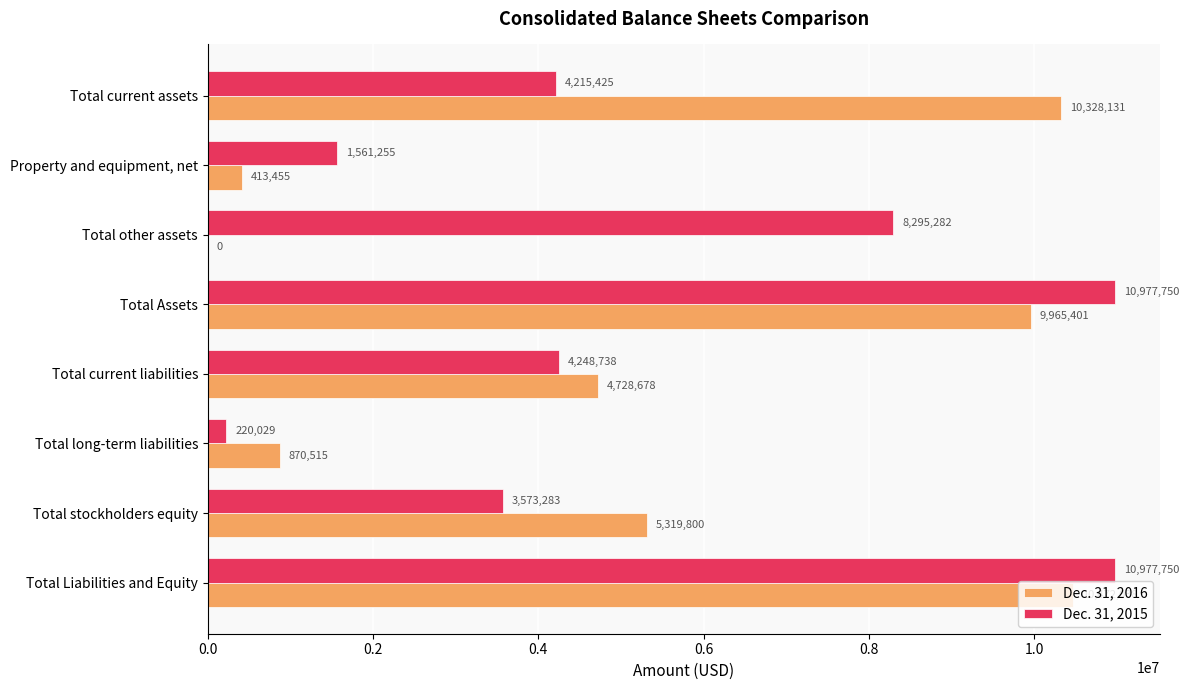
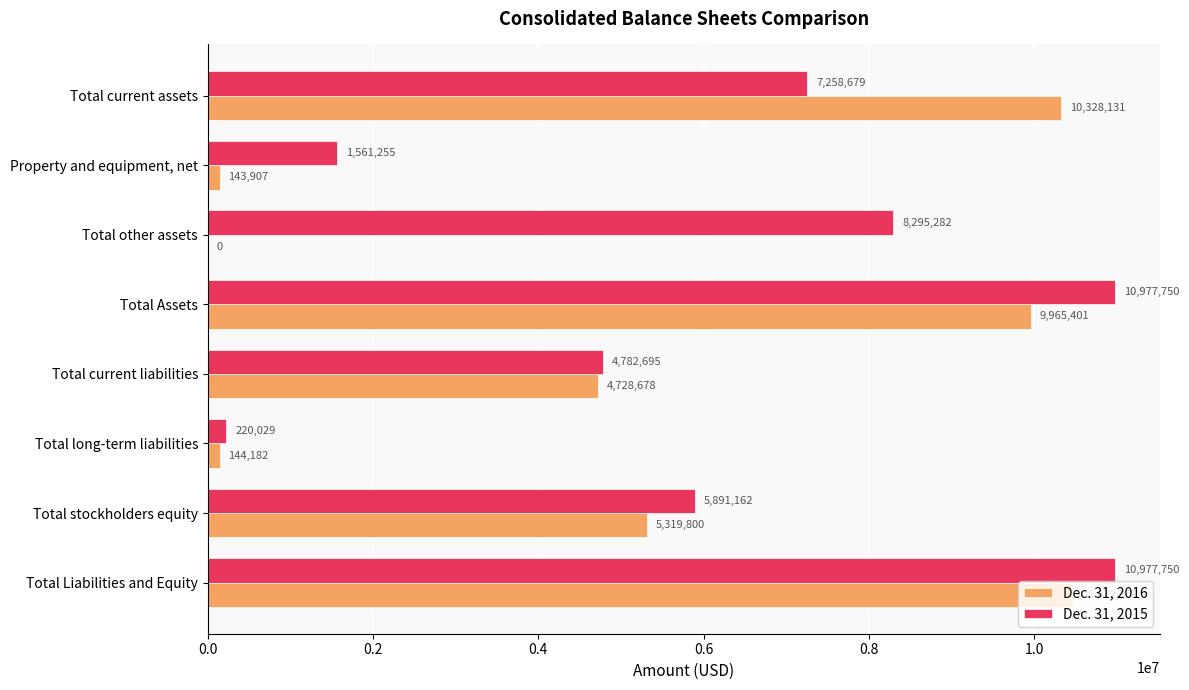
  {
    "Dec. 31, 2016": {
      "Total current assets": "10,328,131",
-     "Property and equipment, net": "413,455",
+     "Property and equipment, net": "143,907",
      "Total other assets": "0",
      "Total Assets": "9,965,401",
      "Total current liabilities": "4,728,678",
-     "Total long-term liabilities": "870,515",
+     "Total long-term liabilities": "144,182",
      "Total stockholders equity": "5,319,800"
    },
    "Dec. 31, 2015": {
-     "Total current assets": "4,215,425",
+     "Total current assets": "7,258,679",
      "Property and equipment, net": "1,561,255",
      "Total other assets": "8,295,282",
      "Total Assets": "10,977,750",
-     "Total current liabilities": "4,248,738",
+     "Total current liabilities": "4,782,695",
      "Total long-term liabilities": "220,029",
-     "Total stockholders equity": "3,573,283",
+     "Total stockholders equity": "5,891,162",
      "Total Liabilities and Equity": "10,977,750"
    }
  }
